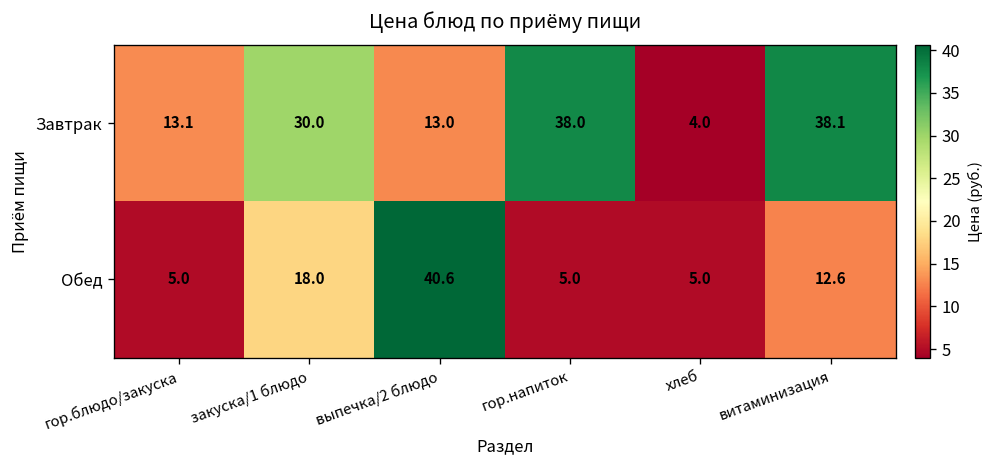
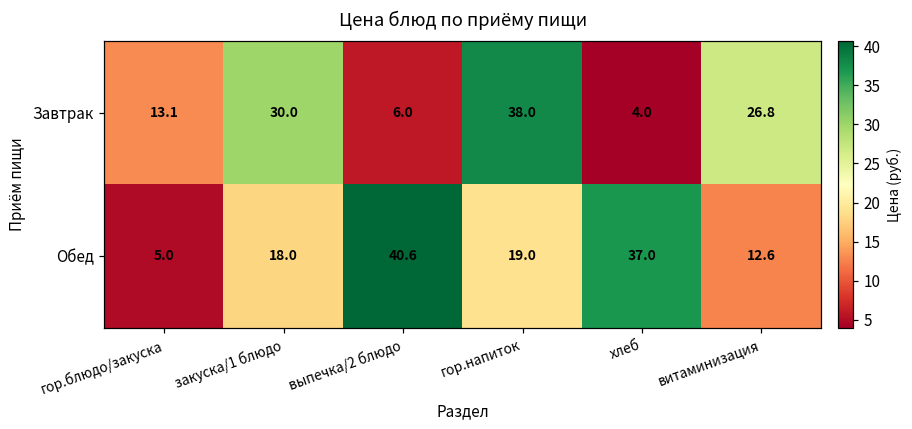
  {
    "Завтрак": {
      "гор.блюдо/закуска": 13.1,
      "закуска/1 блюдо": 30.0,
-     "выпечка/2 блюдо": 13.0,
+     "выпечка/2 блюдо": 6.0,
      "гор.напиток": 38.0,
      "хлеб": 4.0,
-     "витаминизация": 38.1
+     "витаминизация": 26.8
    },
    "Обед": {
      "гор.блюдо/закуска": 5.0,
      "закуска/1 блюдо": 18.0,
      "выпечка/2 блюдо": 40.6,
-     "гор.напиток": 5.0,
-     "хлеб": 5.0,
+     "гор.напиток": 19.0,
+     "хлеб": 37.0,
      "витаминизация": 12.6
    }
  }
